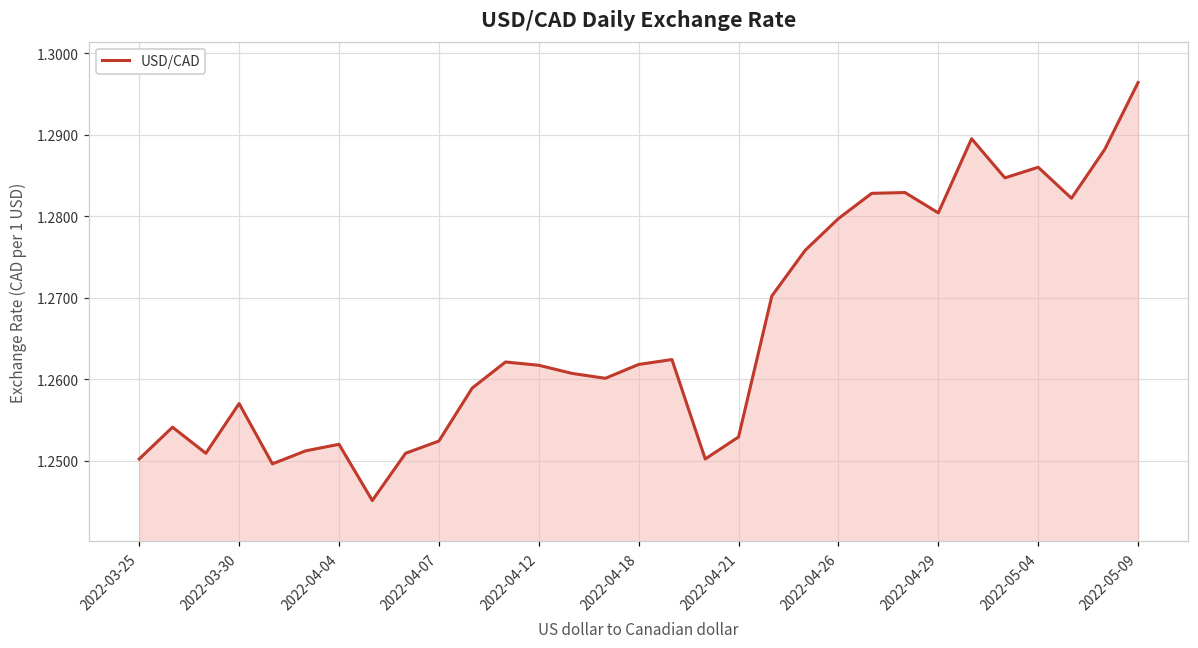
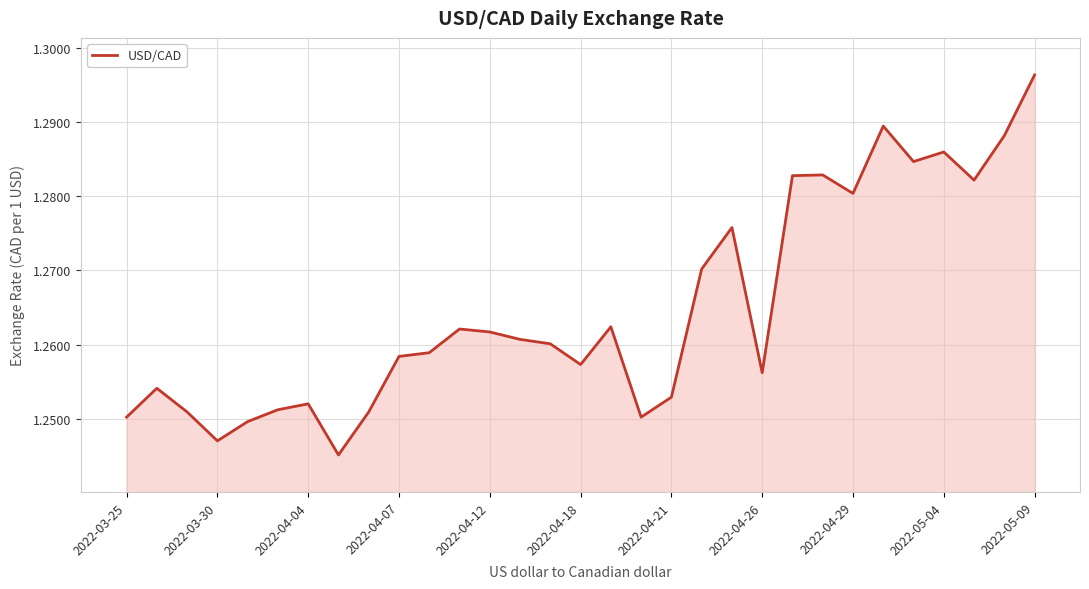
  {
    "2022-03-25": 1.250,
-   "2022-03-30": 1.257,
+   "2022-03-30": 1.247,
    "2022-04-04": 1.252,
-   "2022-04-07": 1.252,
+   "2022-04-07": 1.258,
    "2022-04-12": 1.262,
-   "2022-04-18": 1.262,
+   "2022-04-18": 1.257,
    "2022-04-21": 1.253,
-   "2022-04-26": 1.280,
+   "2022-04-26": 1.256,
    "2022-04-29": 1.280,
    "2022-05-04": 1.286,
    "2022-05-09": 1.296
  }
